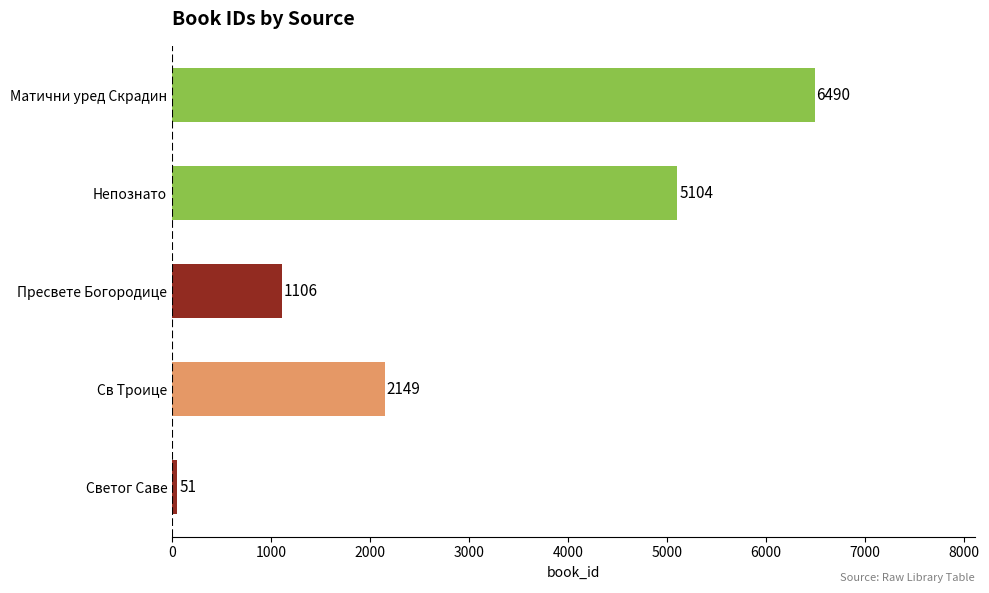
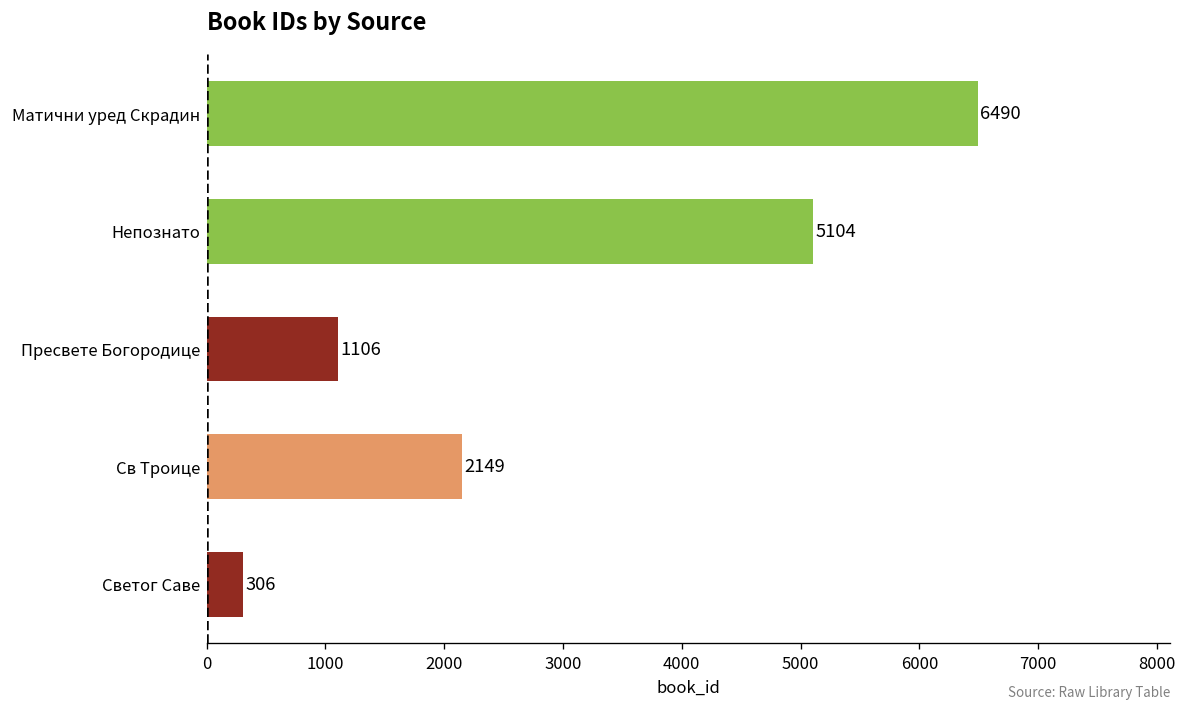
  {
    "Матични уред Скрадин": 6490,
    "Непознато": 5104,
    "Пресвете Богородице": 1106,
    "Св Троице": 2149,
-   "Светог Саве": 51
+   "Светог Саве": 306
  }
